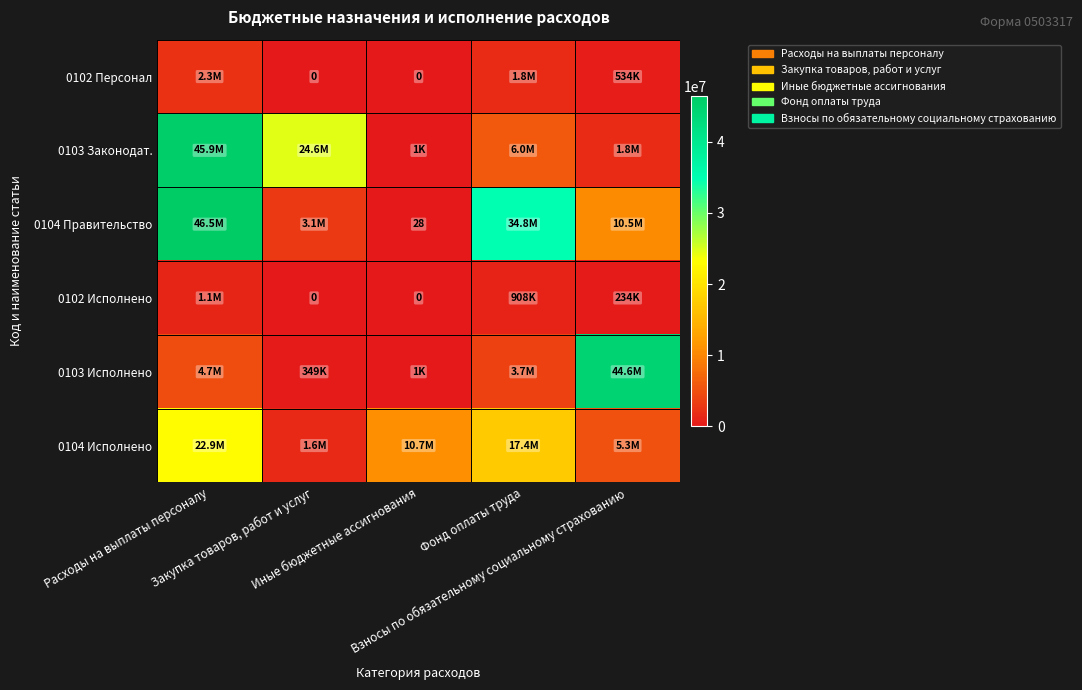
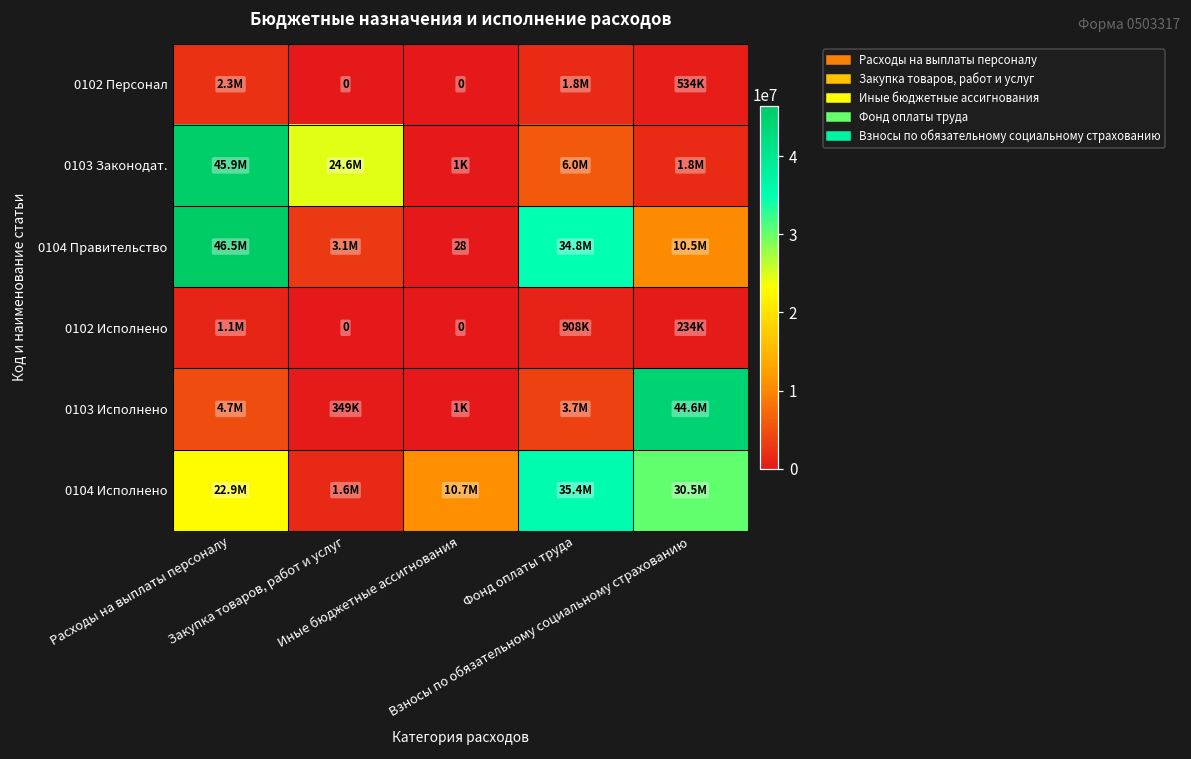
  {
    "0104 Исполнено": {
-     "Фонд оплаты труда": "17.4M",
-     "Взносы по обязательному социальному страхованию": "5.3M"
+     "Фонд оплаты труда": "35.4M",
+     "Взносы по обязательному социальному страхованию": "30.5M"
    }
  }
